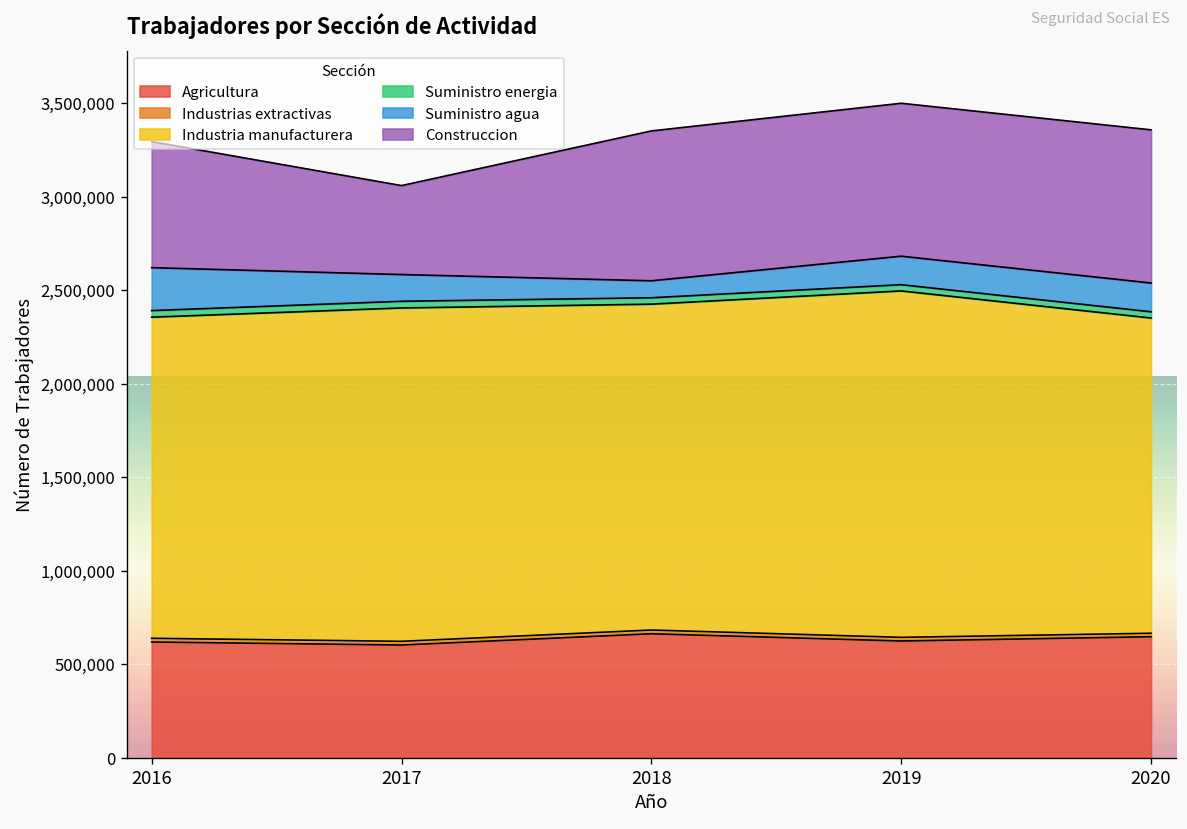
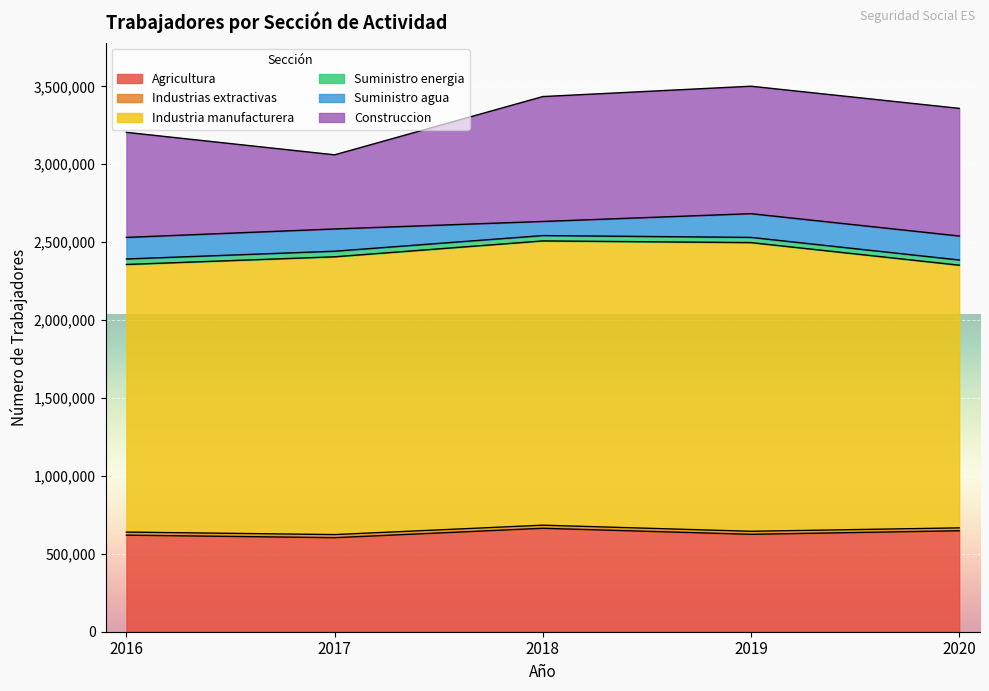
  {
    "Industria manufacturera": {
      "2016": "1,720,000",
      "2017": "1,780,000",
-     "2018": "1,740,000",
+     "2018": "1,820,000",
      "2019": "1,850,000",
      "2020": "1,690,000"
    },
    "Suministro energia": {
      "2016": "40,000",
      "2017": "40,000",
      "2018": "30,000",
      "2019": "30,000",
      "2020": "30,000"
    },
    "Suministro agua": {
-     "2016": "230,000",
+     "2016": "140,000",
      "2017": "140,000",
      "2018": "90,000",
      "2019": "150,000",
      "2020": "150,000"
    },
    "Construccion": {
      "2017": "480,000",
      "2018": "800,000",
      "2019": "820,000",
      "2020": "820,000"
    }
  }
